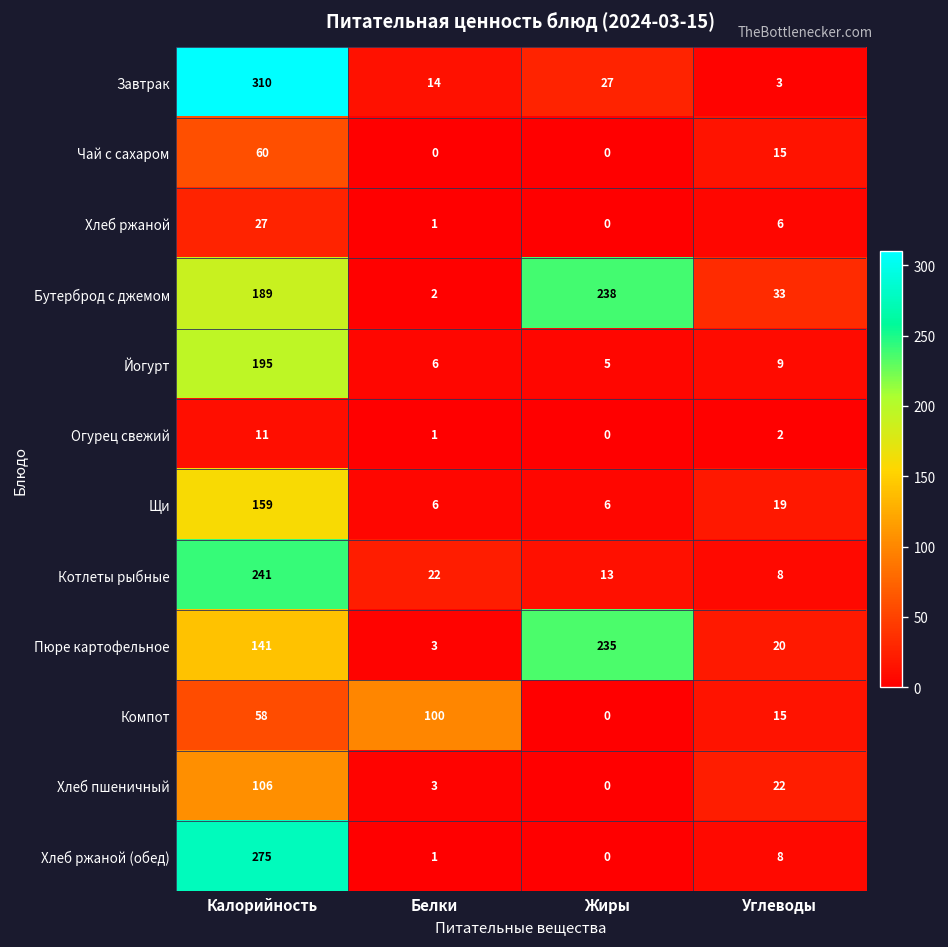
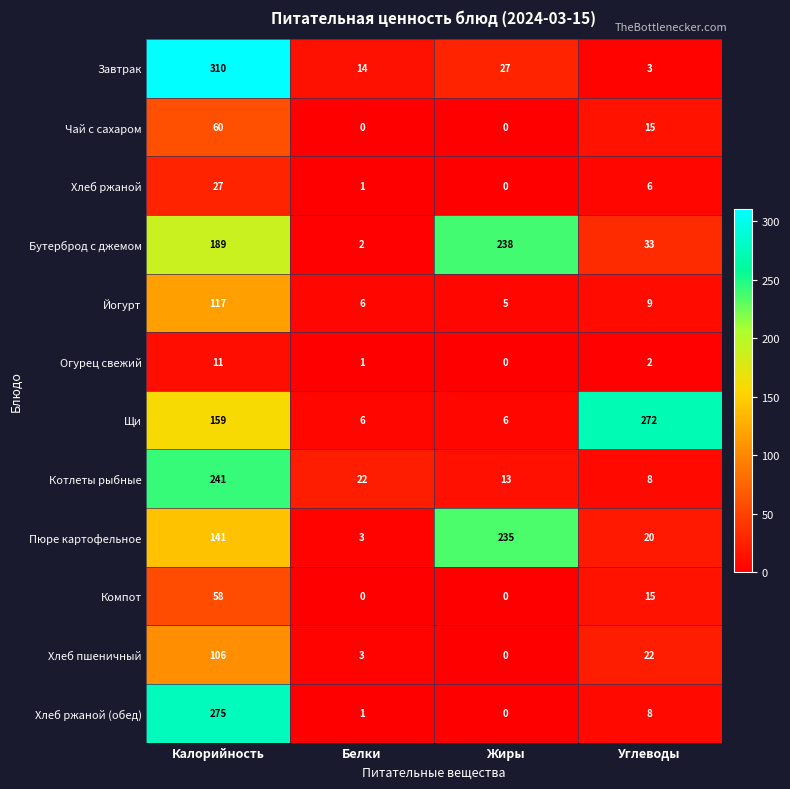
  {
    "Завтрак": {
      "Калорийность": 310,
      "Белки": 14,
      "Жиры": 27,
      "Углеводы": 3
    },
    "Чай с сахаром": {
      "Калорийность": 60,
      "Белки": 0,
      "Жиры": 0,
      "Углеводы": 15
    },
    "Хлеб ржаной": {
      "Калорийность": 27,
      "Белки": 1,
      "Жиры": 0,
      "Углеводы": 6
    },
    "Бутерброд с джемом": {
      "Калорийность": 189,
      "Белки": 2,
      "Жиры": 238,
      "Углеводы": 33
    },
    "Йогурт": {
-     "Калорийность": 195,
+     "Калорийность": 117,
      "Белки": 6,
      "Жиры": 5,
      "Углеводы": 9
    },
    "Огурец свежий": {
      "Калорийность": 11,
      "Белки": 1,
      "Жиры": 0,
      "Углеводы": 2
    },
    "Щи": {
      "Калорийность": 159,
      "Белки": 6,
      "Жиры": 6,
-     "Углеводы": 19
+     "Углеводы": 272
    },
    "Котлеты рыбные": {
      "Калорийность": 241,
      "Белки": 22,
      "Жиры": 13,
      "Углеводы": 8
    },
    "Пюре картофельное": {
      "Калорийность": 141,
      "Белки": 3,
      "Жиры": 235,
      "Углеводы": 20
    },
    "Компот": {
      "Калорийность": 58,
-     "Белки": 100,
+     "Белки": 0,
      "Жиры": 0,
      "Углеводы": 15
    },
    "Хлеб пшеничный": {
      "Калорийность": 106,
      "Белки": 3,
      "Жиры": 0,
      "Углеводы": 22
    },
    "Хлеб ржаной (обед)": {
      "Калорийность": 275,
      "Белки": 1,
      "Жиры": 0,
      "Углеводы": 8
    }
  }
